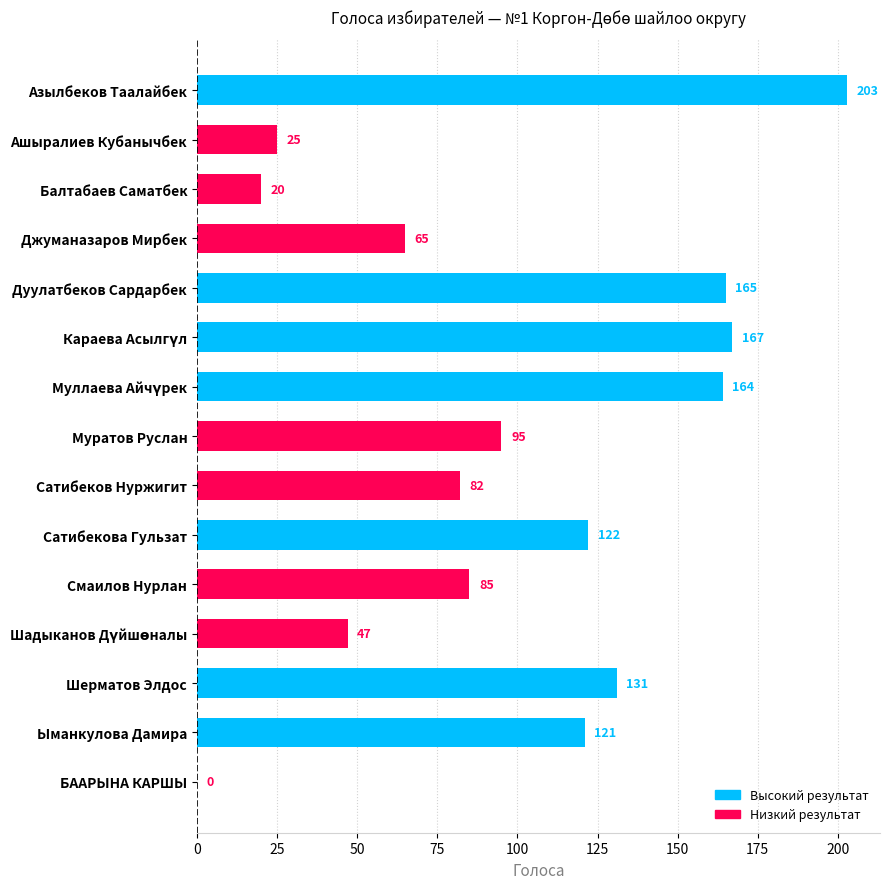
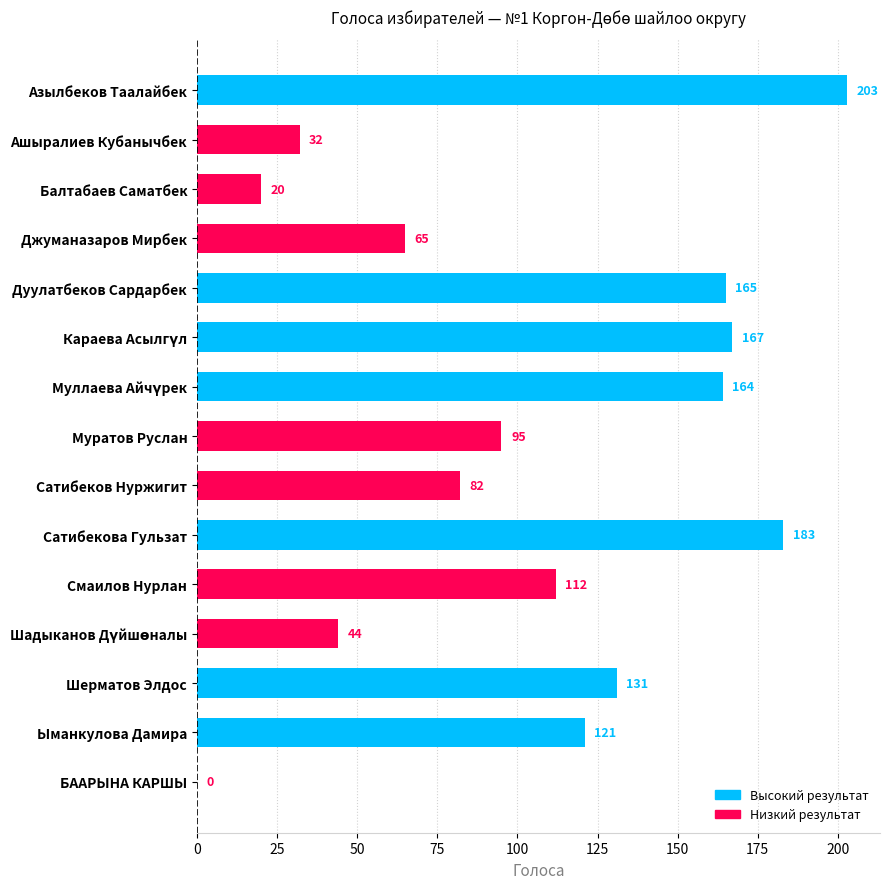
  {
    "Азылбеков Таалайбек": 203,
-   "Ашыралиев Кубанычбек": 25,
+   "Ашыралиев Кубанычбек": 32,
    "Балтабаев Саматбек": 20,
    "Джуманазаров Мирбек": 65,
    "Дуулатбеков Сардарбек": 165,
    "Караева Асылгүл": 167,
    "Муллаева Айчүрек": 164,
    "Муратов Руслан": 95,
    "Сатибеков Нуржигит": 82,
-   "Сатибекова Гульзат": 122,
-   "Смаилов Нурлан": 85,
-   "Шадыканов Дүйшөналы": 47,
+   "Сатибекова Гульзат": 183,
+   "Смаилов Нурлан": 112,
+   "Шадыканов Дүйшөналы": 44,
    "Шерматов Элдос": 131,
    "Ыманкулова Дамира": 121,
    "БААРЫНА КАРШЫ": 0
  }
